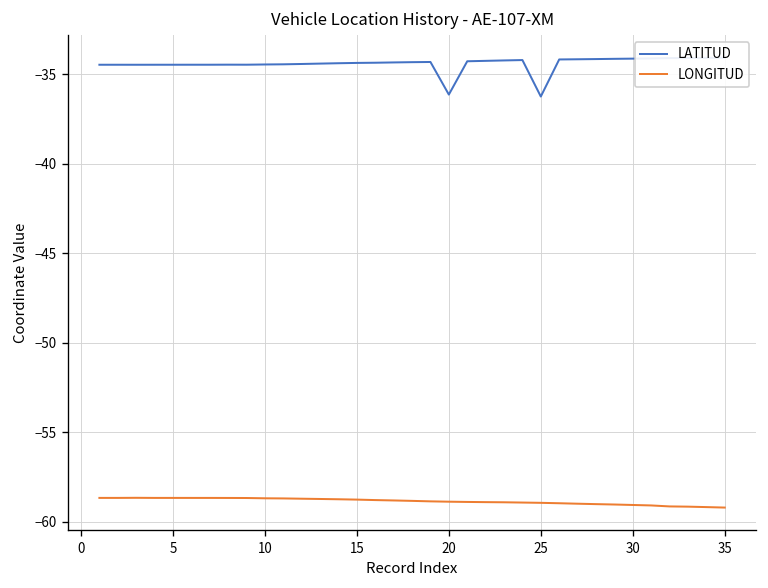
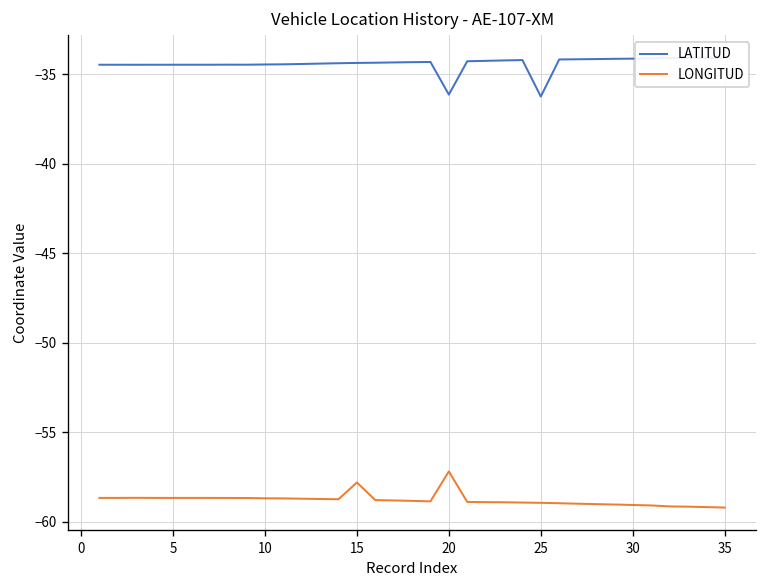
  {
    "LATITUD": {
      "5": -34.5,
      "10": -34.5,
      "15": -34.4,
      "20": -36.1,
      "25": -36.3,
      "30": -34.1
    },
    "LONGITUD": {
      "5": -58.7,
      "10": -58.7,
-     "15": -58.8,
-     "20": -58.9,
+     "15": -57.8,
+     "20": -57.2,
      "25": -58.9,
      "30": -59.1,
      "35": -59.2
    }
  }
